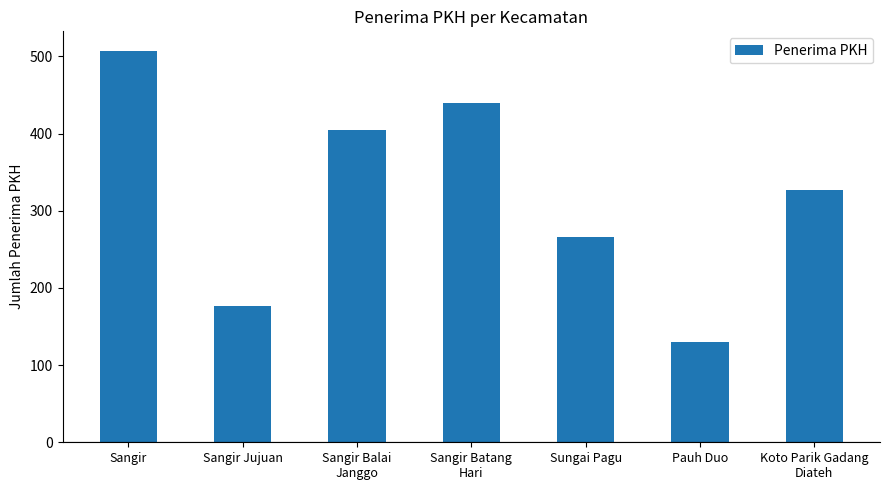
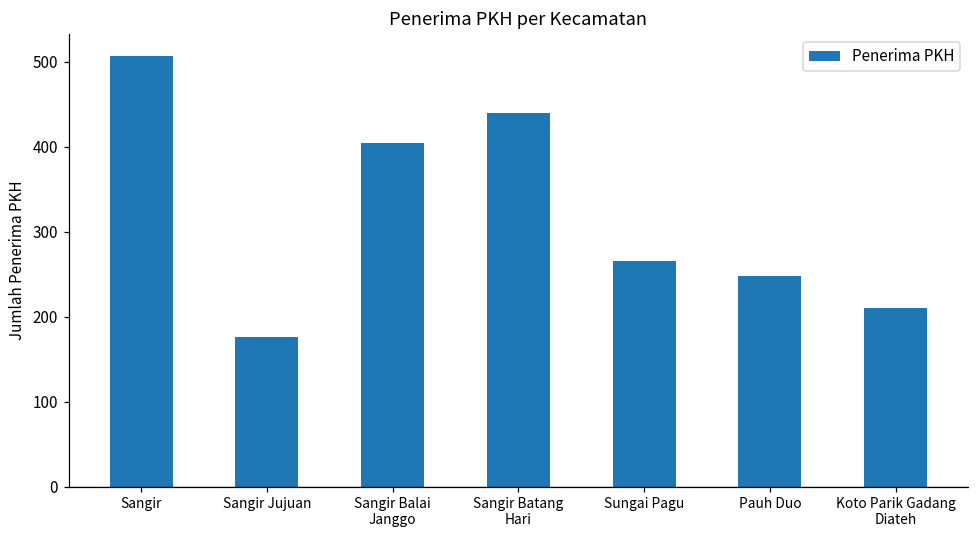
  {
    "Sangir": 510,
    "Sangir Jujuan": 180,
    "Sangir Balai Janggo": 410,
    "Sangir Batang Hari": 440,
    "Sungai Pagu": 270,
-   "Pauh Duo": 130,
-   "Koto Parik Gadang Diateh": 330
+   "Pauh Duo": 250,
+   "Koto Parik Gadang Diateh": 210
  }
